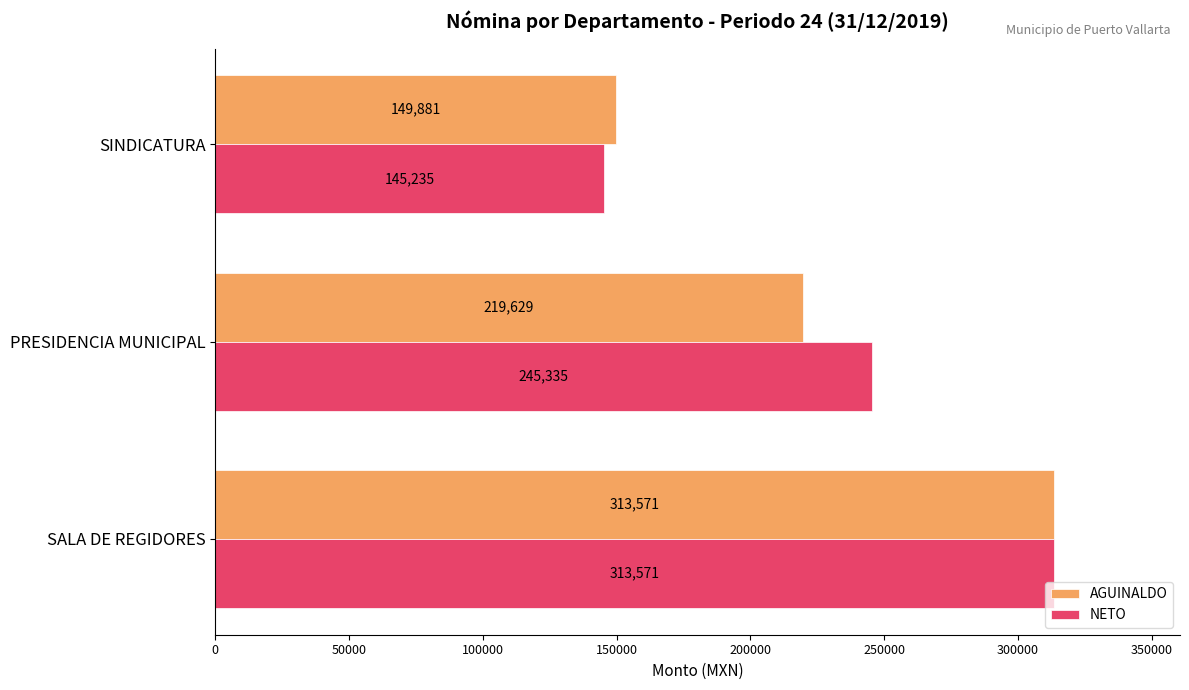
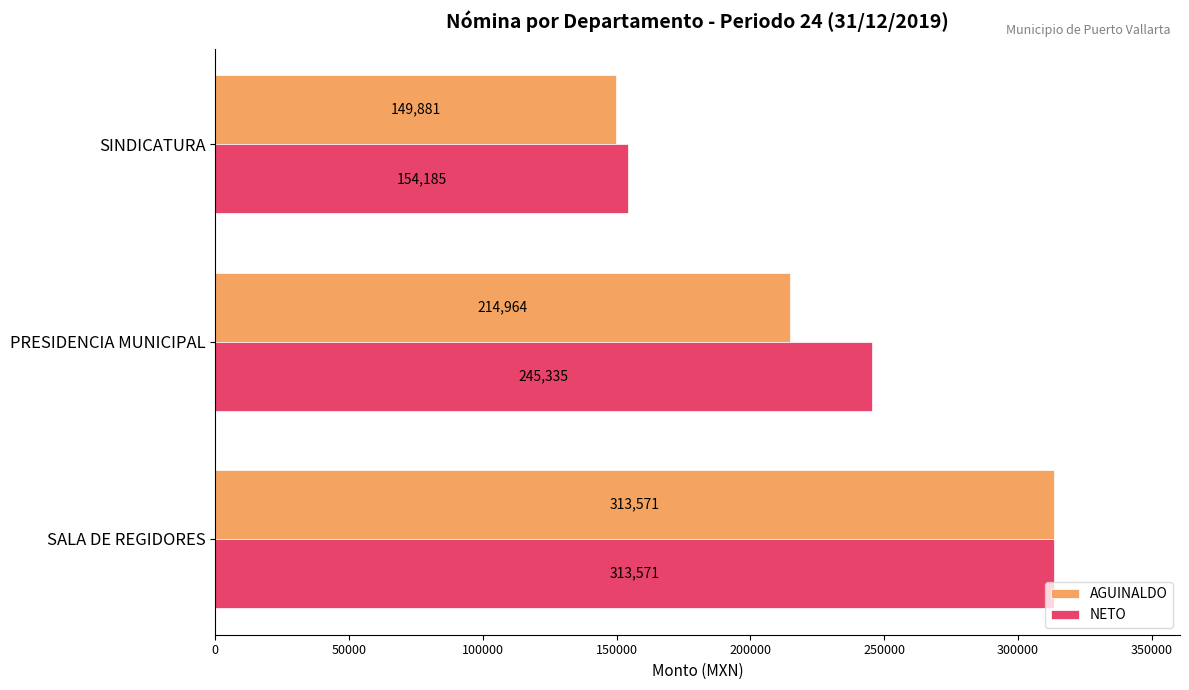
  {
    "AGUINALDO": {
      "SINDICATURA": "149,881",
-     "PRESIDENCIA MUNICIPAL": "219,629",
+     "PRESIDENCIA MUNICIPAL": "214,964",
      "SALA DE REGIDORES": "313,571"
    },
    "NETO": {
-     "SINDICATURA": "145,235",
+     "SINDICATURA": "154,185",
      "PRESIDENCIA MUNICIPAL": "245,335",
      "SALA DE REGIDORES": "313,571"
    }
  }
